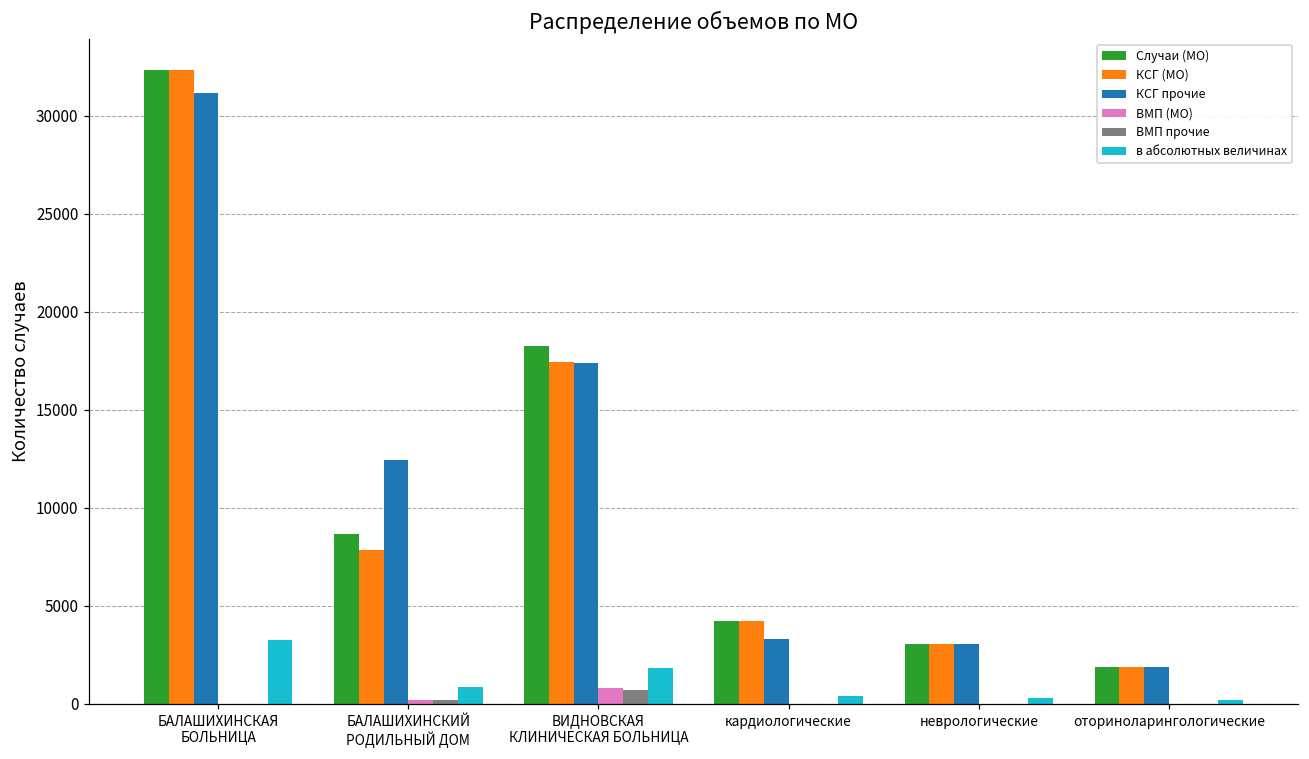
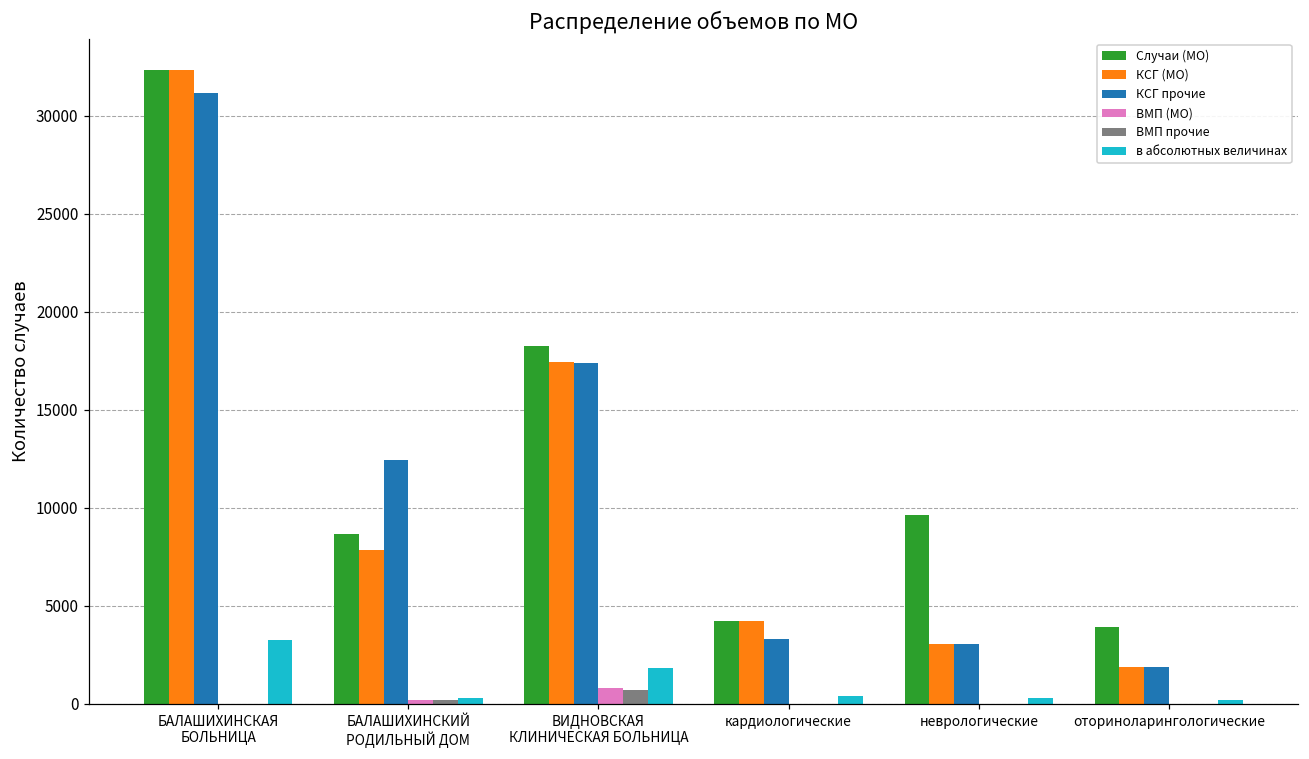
  {
    "Случаи (МО)": {
      "БАЛАШИХИНСКАЯ БОЛЬНИЦА": 32300,
      "БАЛАШИХИНСКИЙ РОДИЛЬНЫЙ ДОМ": 8700,
      "ВИДНОВСКАЯ КЛИНИЧЕСКАЯ БОЛЬНИЦА": 18300,
      "кардиологические": 4200,
-     "неврологические": 3000,
-     "оториноларингологические": 1900
+     "неврологические": 9600,
+     "оториноларингологические": 3900
    },
    "КСГ (МО)": {
      "БАЛАШИХИНСКАЯ БОЛЬНИЦА": 32300,
      "БАЛАШИХИНСКИЙ РОДИЛЬНЫЙ ДОМ": 7800,
      "ВИДНОВСКАЯ КЛИНИЧЕСКАЯ БОЛЬНИЦА": 17400,
      "кардиологические": 4200,
      "неврологические": 3000,
      "оториноларингологические": 1900
    },
    "КСГ прочие": {
      "БАЛАШИХИНСКАЯ БОЛЬНИЦА": 31200,
      "БАЛАШИХИНСКИЙ РОДИЛЬНЫЙ ДОМ": 12400,
      "ВИДНОВСКАЯ КЛИНИЧЕСКАЯ БОЛЬНИЦА": 17400,
      "кардиологические": 3300,
      "неврологические": 3000,
      "оториноларингологические": 1900
    },
    "ВМП (МО)": {
      "БАЛАШИХИНСКАЯ БОЛЬНИЦА": 0,
      "БАЛАШИХИНСКИЙ РОДИЛЬНЫЙ ДОМ": 200,
      "ВИДНОВСКАЯ КЛИНИЧЕСКАЯ БОЛЬНИЦА": 800,
      "кардиологические": 0,
      "неврологические": 0,
      "оториноларингологические": 0
    },
    "ВМП прочие": {
      "БАЛАШИХИНСКАЯ БОЛЬНИЦА": 0,
      "БАЛАШИХИНСКИЙ РОДИЛЬНЫЙ ДОМ": 200,
      "ВИДНОВСКАЯ КЛИНИЧЕСКАЯ БОЛЬНИЦА": 700,
      "кардиологические": 0,
      "неврологические": 0,
      "оториноларингологические": 0
    },
    "в абсолютных величинах": {
      "БАЛАШИХИНСКАЯ БОЛЬНИЦА": 3200,
-     "БАЛАШИХИНСКИЙ РОДИЛЬНЫЙ ДОМ": 900,
+     "БАЛАШИХИНСКИЙ РОДИЛЬНЫЙ ДОМ": 300,
      "ВИДНОВСКАЯ КЛИНИЧЕСКАЯ БОЛЬНИЦА": 1800,
      "кардиологические": 400,
      "неврологические": 300,
      "оториноларингологические": 200
    }
  }
